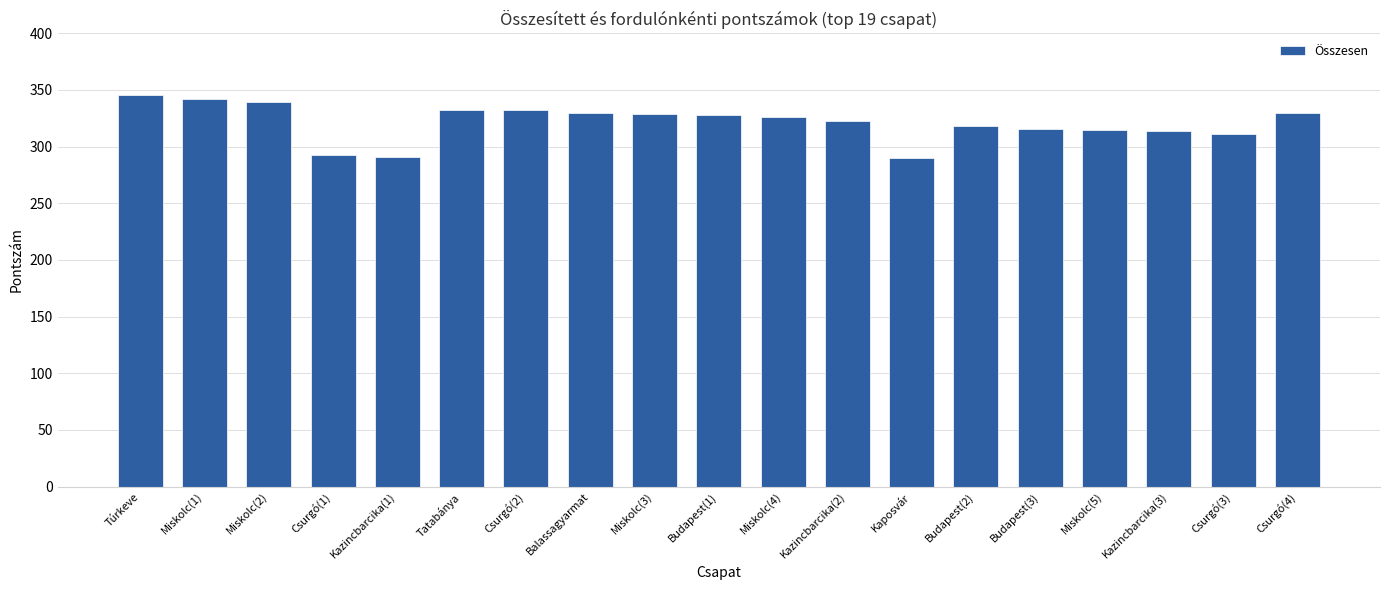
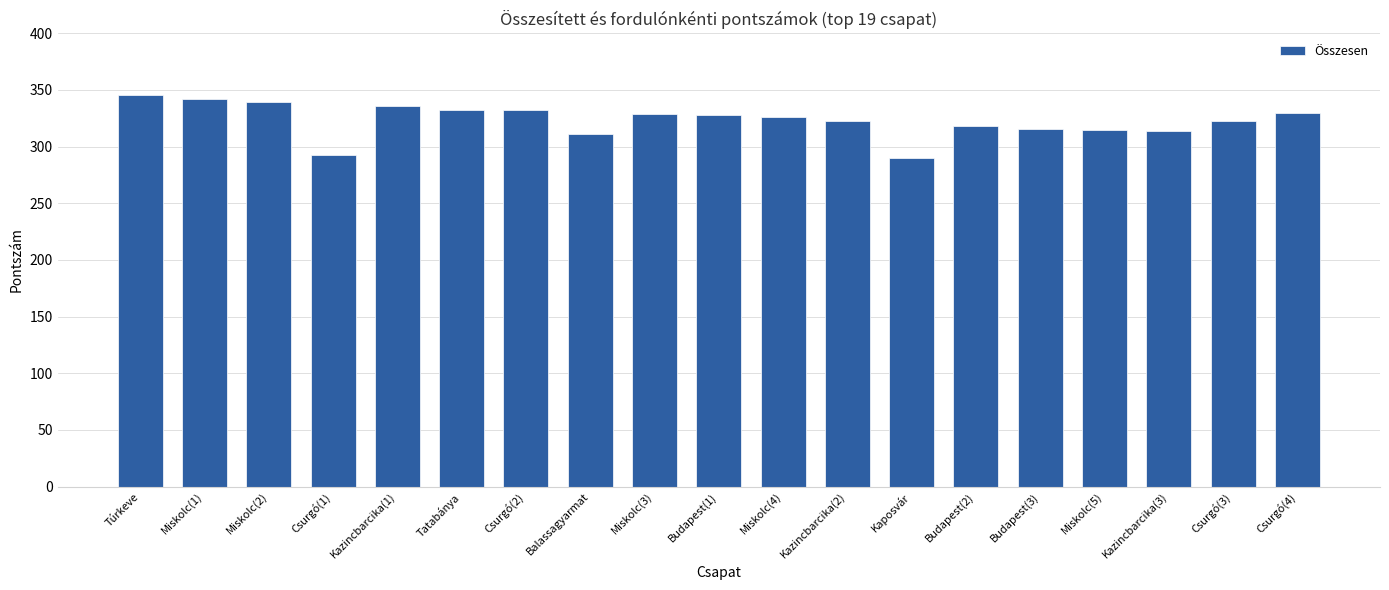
  {
    "Túrkeve": 346,
    "Miskolc(1)": 342,
    "Miskolc(2)": 339,
    "Csurgó(1)": 293,
-   "Kazincbarcika(1)": 291,
+   "Kazincbarcika(1)": 336,
    "Tatabánya": 333,
    "Csurgó(2)": 332,
-   "Balassagyarmat": 330,
+   "Balassagyarmat": 311,
    "Miskolc(3)": 329,
    "Budapest(1)": 328,
    "Miskolc(4)": 327,
    "Kazincbarcika(2)": 323,
    "Kaposvár": 290,
    "Budapest(2)": 318,
    "Budapest(3)": 316,
    "Miskolc(5)": 315,
    "Kazincbarcika(3)": 314,
-   "Csurgó(3)": 311,
+   "Csurgó(3)": 323,
    "Csurgó(4)": 330
  }
